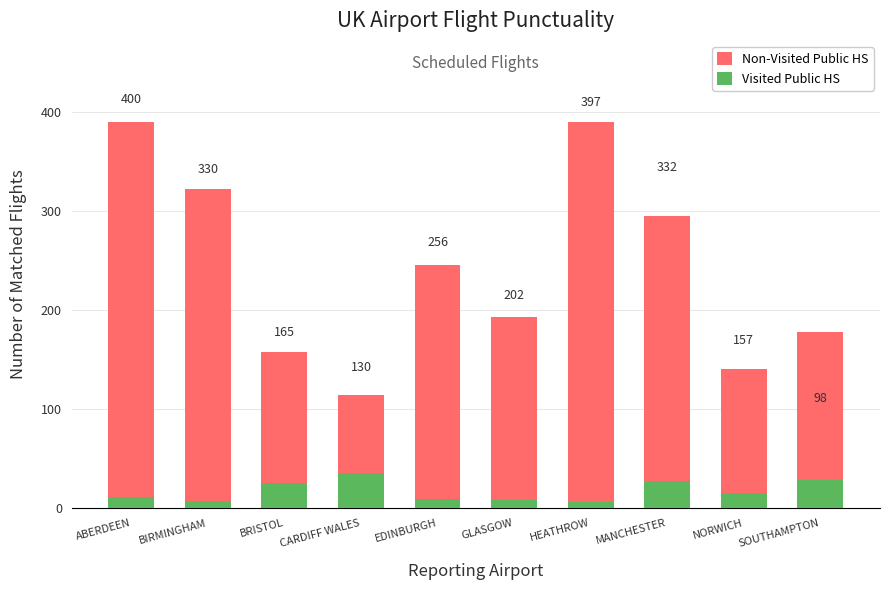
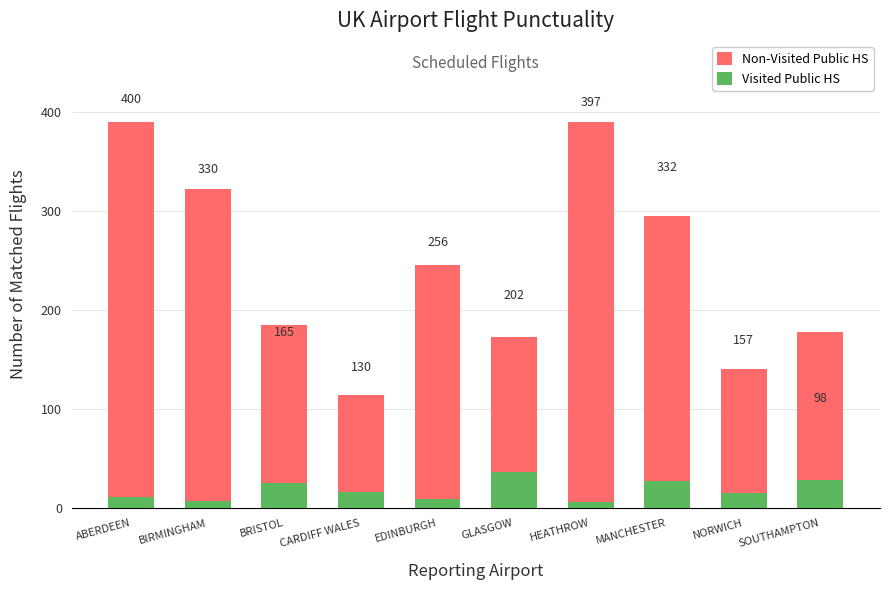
  {
    "Non-Visited Public HS": {
-     "BRISTOL": 160,
-     "GLASGOW": 190,
+     "BRISTOL": 190,
+     "GLASGOW": 170,
      "MANCHESTER": 300
    },
    "Visited Public HS": {
-     "CARDIFF WALES": 40,
-     "GLASGOW": 10
+     "CARDIFF WALES": 20,
+     "GLASGOW": 40
    }
  }
